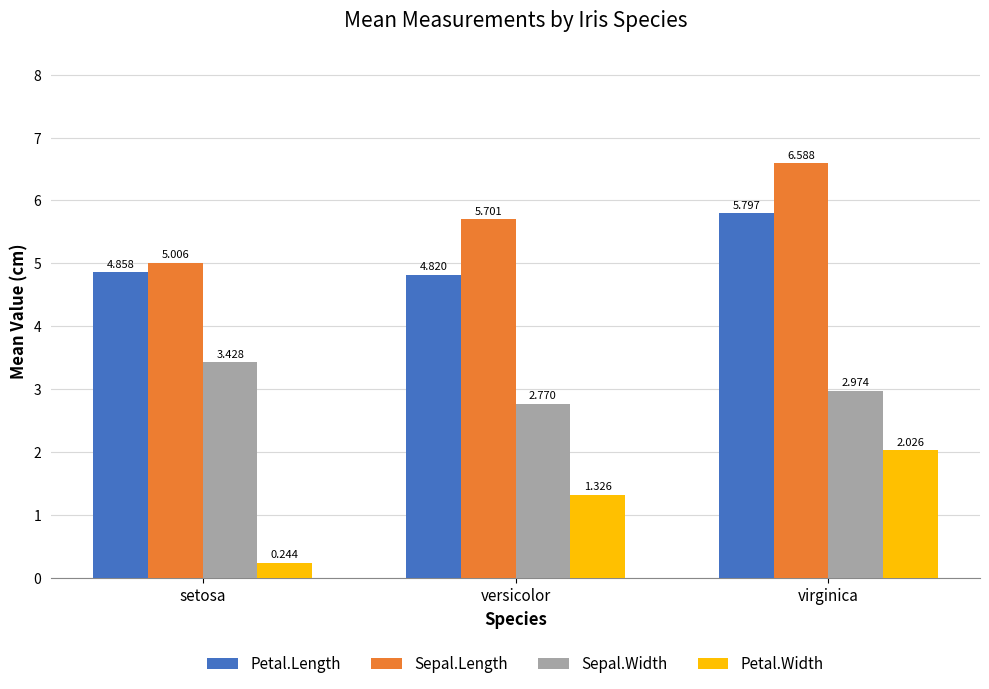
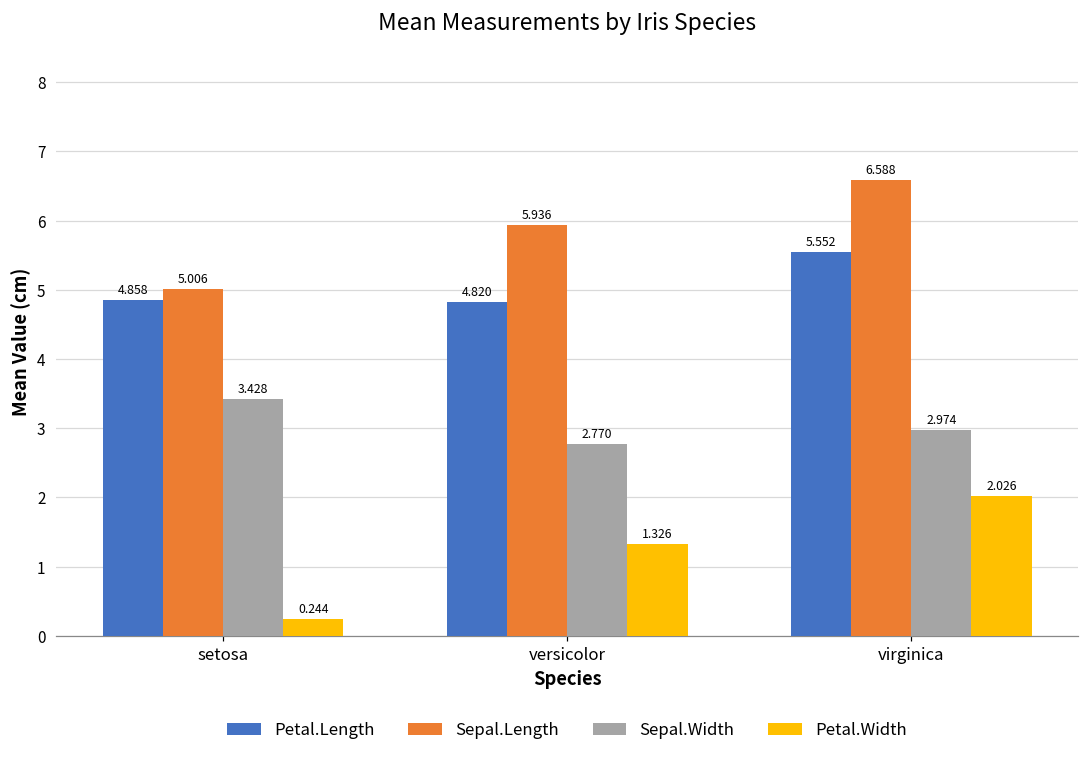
  {
    "Petal.Length": {
      "setosa": 4.858,
      "versicolor": 4.820,
-     "virginica": 5.797
+     "virginica": 5.552
    },
    "Sepal.Length": {
      "setosa": 5.006,
-     "versicolor": 5.701,
+     "versicolor": 5.936,
      "virginica": 6.588
    },
    "Sepal.Width": {
      "setosa": 3.428,
      "versicolor": 2.770,
      "virginica": 2.974
    },
    "Petal.Width": {
      "setosa": 0.244,
      "versicolor": 1.326,
      "virginica": 2.026
    }
  }
